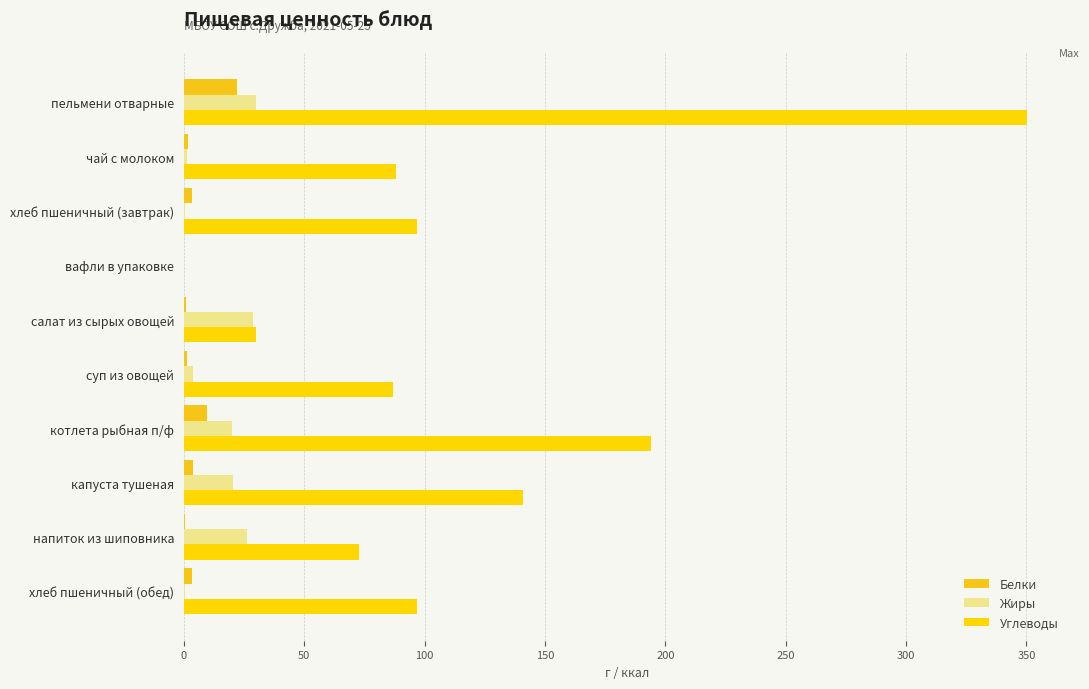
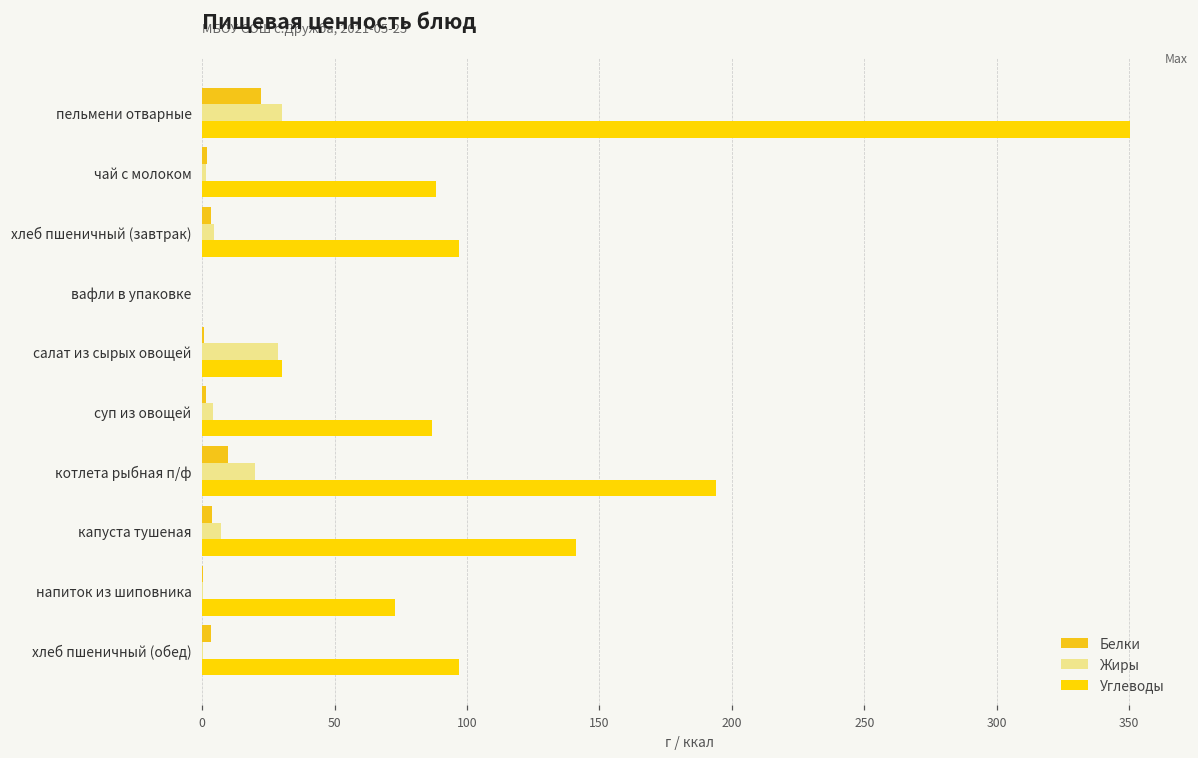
  {
    "Жиры": {
      "пельмени отварные": 30,
      "чай с молоком": 1,
-     "хлеб пшеничный (завтрак)": 0,
+     "хлеб пшеничный (завтрак)": 4,
      "вафли в упаковке": 0,
      "салат из сырых овощей": 29,
      "суп из овощей": 4,
      "котлета рыбная п/ф": 20,
-     "капуста тушеная": 20,
-     "напиток из шиповника": 26
+     "капуста тушеная": 7,
+     "напиток из шиповника": 0
    }
  }
